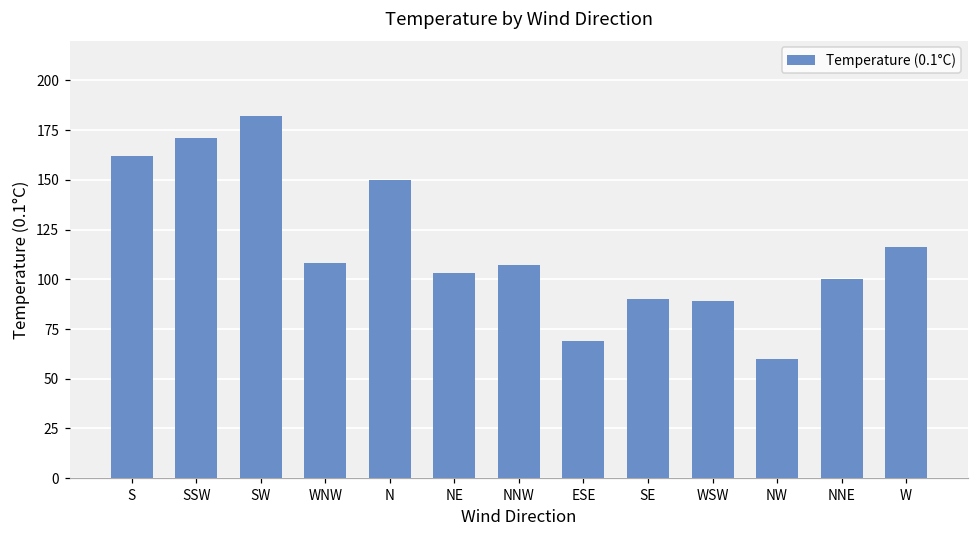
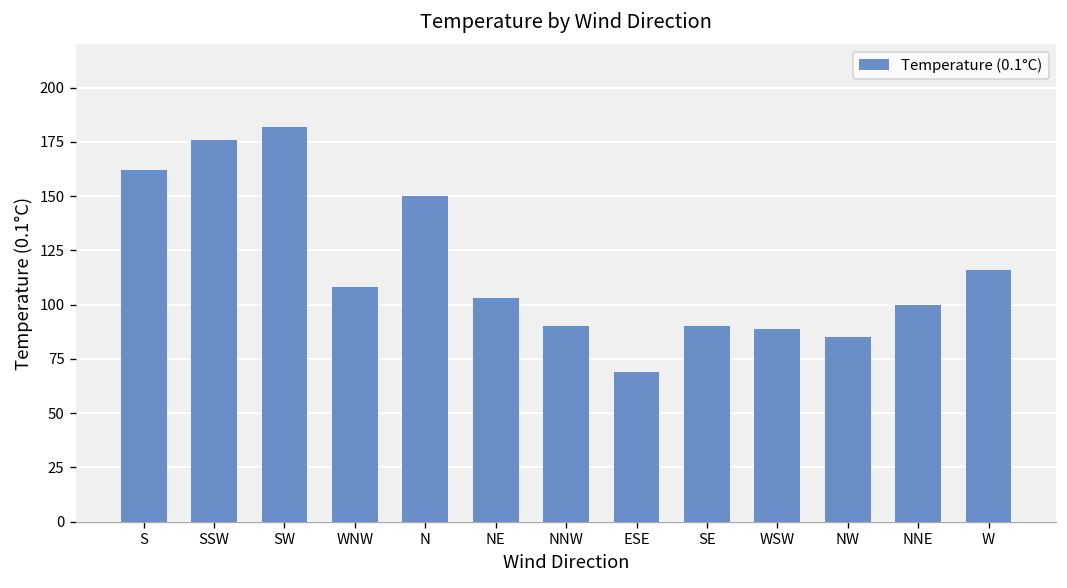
  {
    "S": 162,
-   "SSW": 171,
+   "SSW": 176,
    "SW": 182,
    "WNW": 108,
    "N": 150,
    "NE": 103,
-   "NNW": 107,
+   "NNW": 90,
    "ESE": 69,
    "SE": 90,
    "WSW": 89,
-   "NW": 60,
+   "NW": 85,
    "NNE": 100,
    "W": 116
  }
